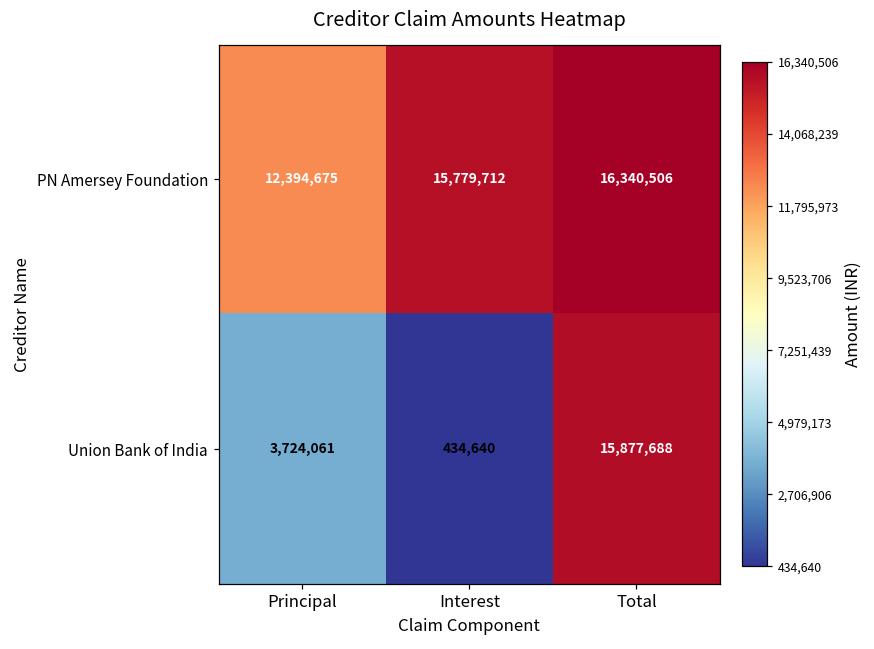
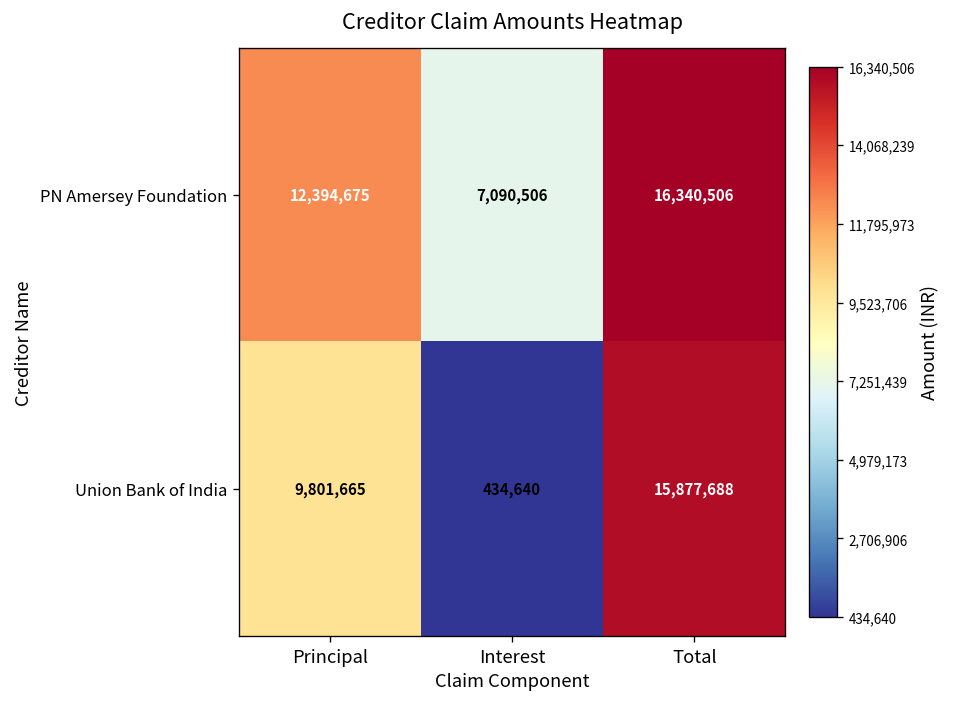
  {
    "PN Amersey Foundation": {
      "Principal": "12,394,675",
-     "Interest": "15,779,712",
+     "Interest": "7,090,506",
      "Total": "16,340,506"
    },
    "Union Bank of India": {
-     "Principal": "3,724,061",
+     "Principal": "9,801,665",
      "Interest": "434,640",
      "Total": "15,877,688"
    }
  }
